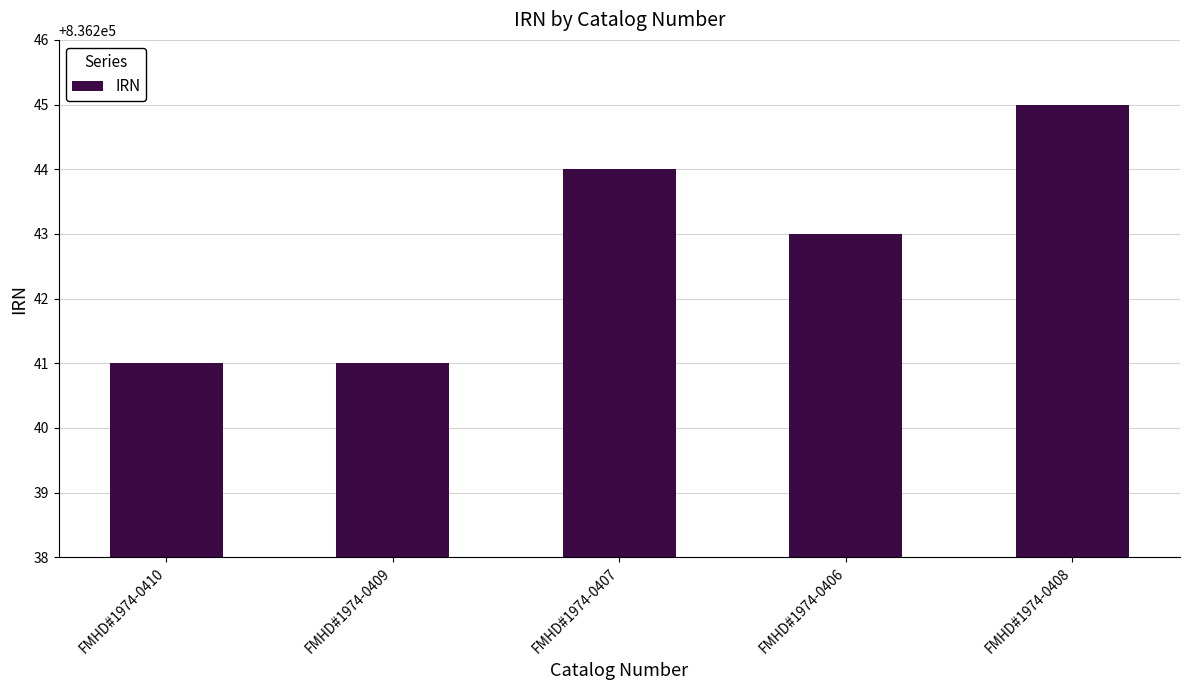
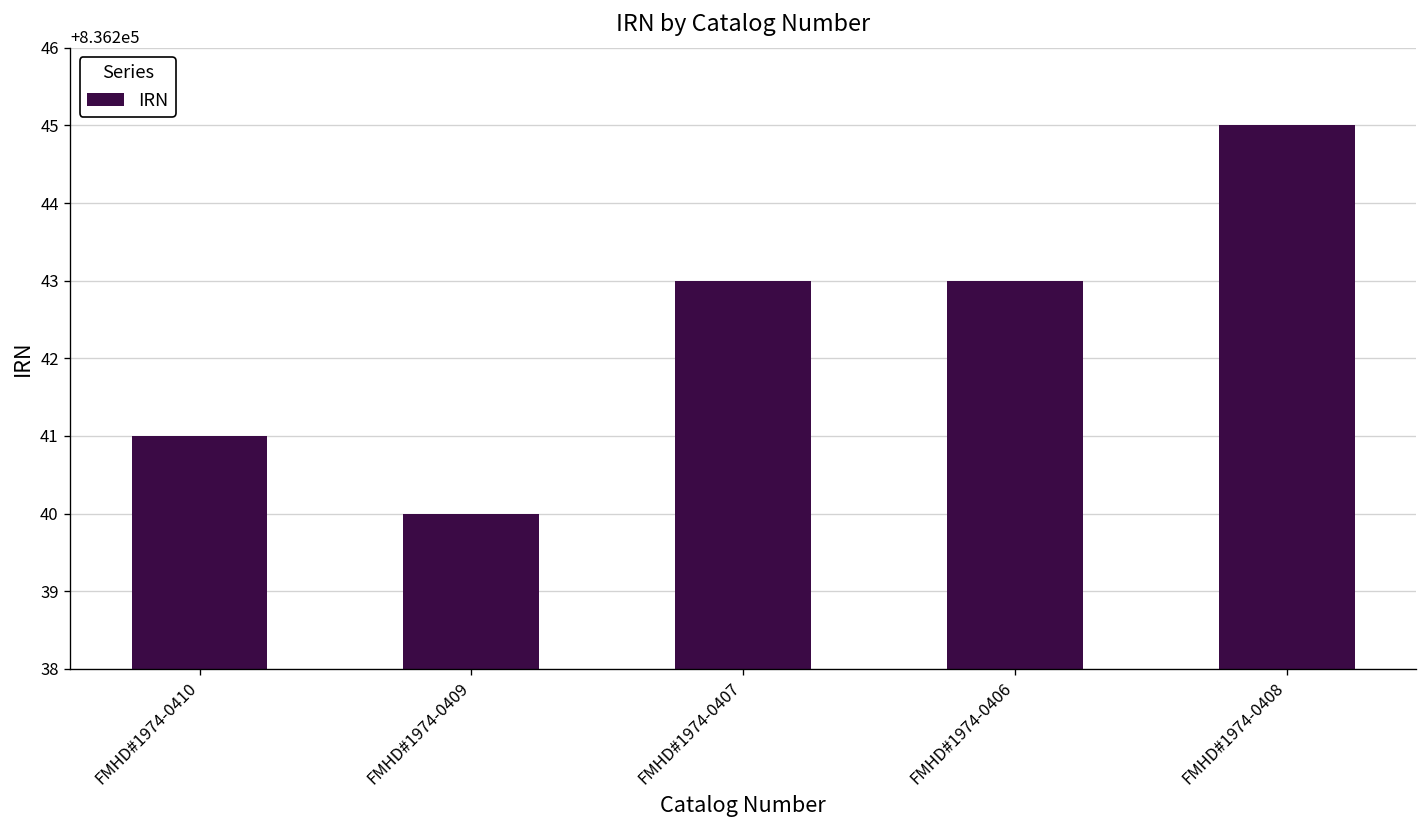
  {
    "FMHD#1974-0410": 836241,
-   "FMHD#1974-0409": 836241,
-   "FMHD#1974-0407": 836244,
+   "FMHD#1974-0409": 836240,
+   "FMHD#1974-0407": 836243,
    "FMHD#1974-0406": 836243,
    "FMHD#1974-0408": 836245
  }
